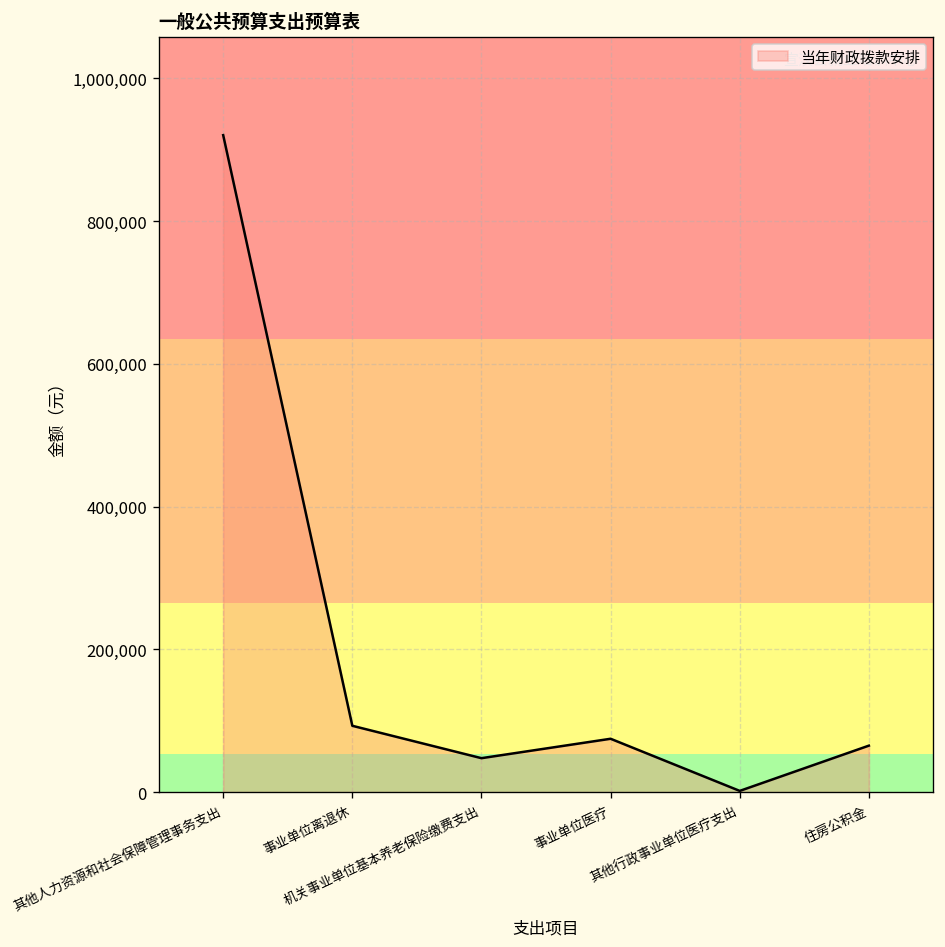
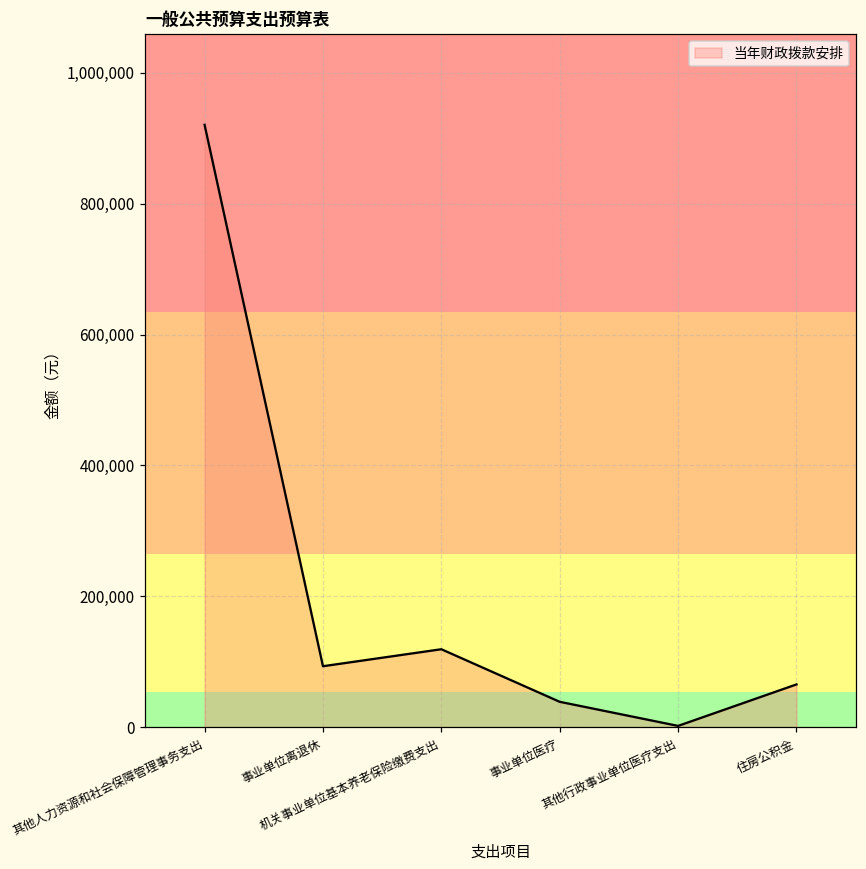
  {
    "其他人力资源和社会保障管理事务支出": "920,000",
    "事业单位离退休": "90,000",
-   "机关事业单位基本养老保险缴费支出": "50,000",
-   "事业单位医疗": "70,000",
+   "机关事业单位基本养老保险缴费支出": "120,000",
+   "事业单位医疗": "40,000",
    "其他行政事业单位医疗支出": "0",
    "住房公积金": "70,000"
  }
